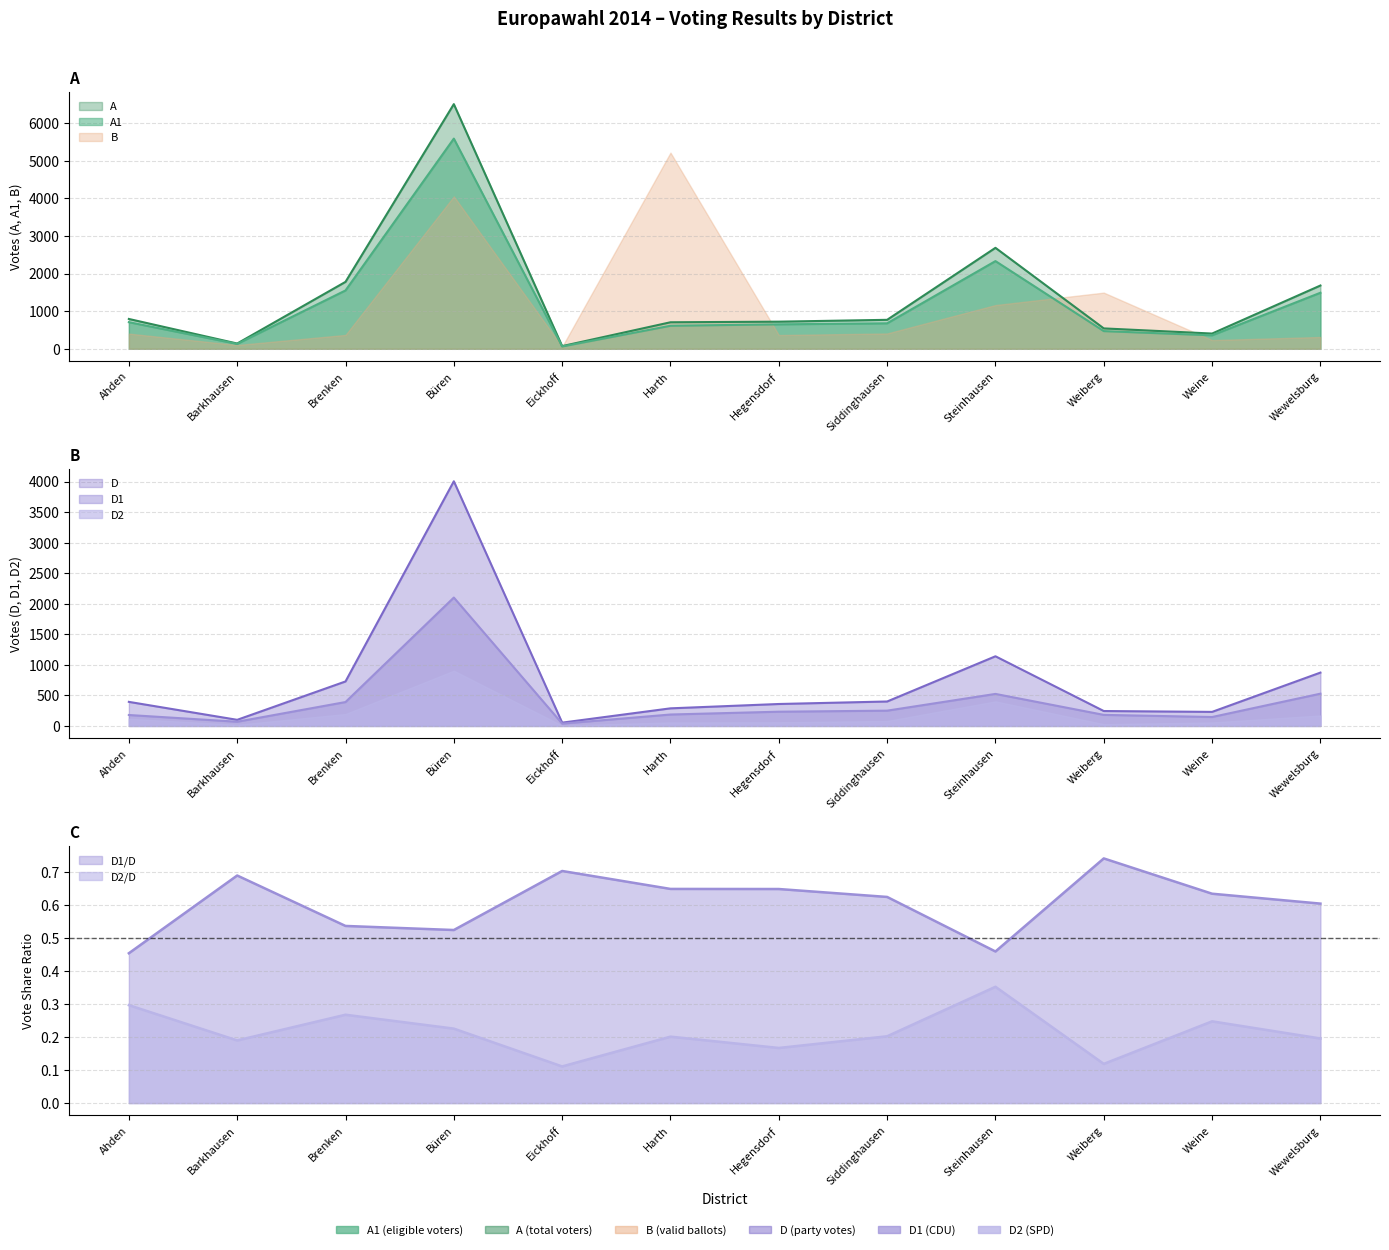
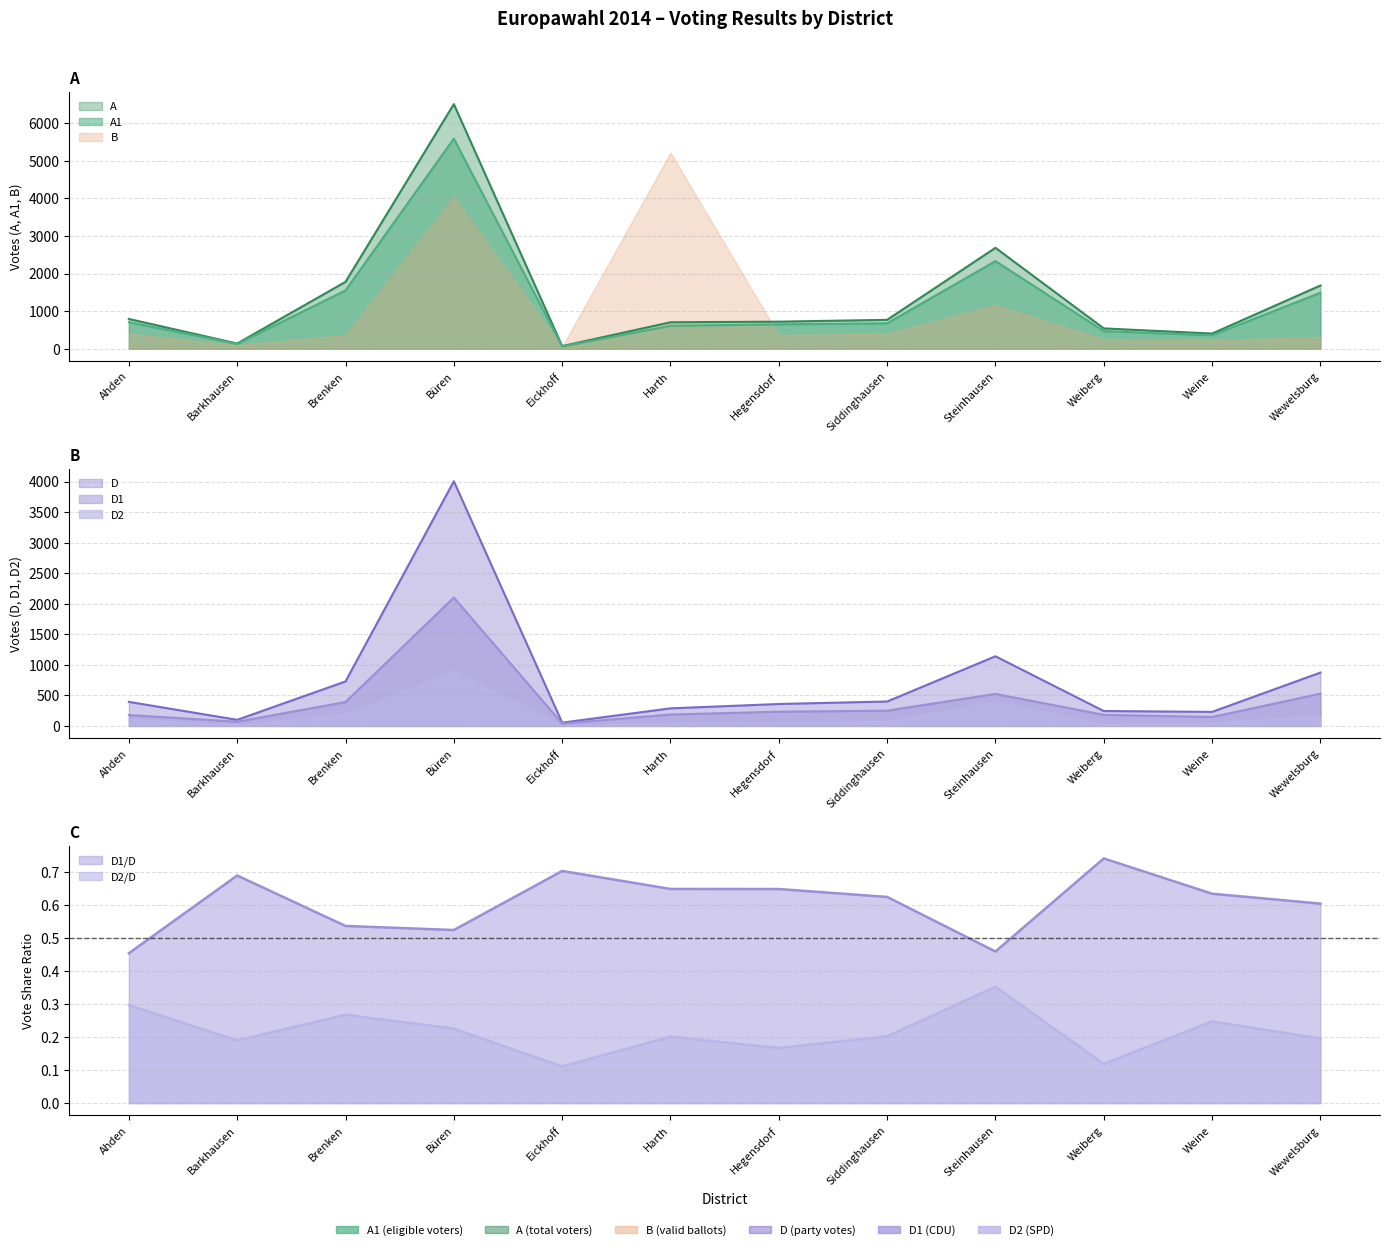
  {
    "A": {
      "B": {
        "Ahden": 400,
        "Brenken": 400,
        "Büren": 4100,
        "Harth": 5200,
        "Hegensdorf": 400,
        "Siddinghausen": 400,
        "Steinhausen": 1200,
-       "Weiberg": 1500,
+       "Weiberg": 300,
        "Weine": 200,
        "Wewelsburg": 300
      }
    }
  }
